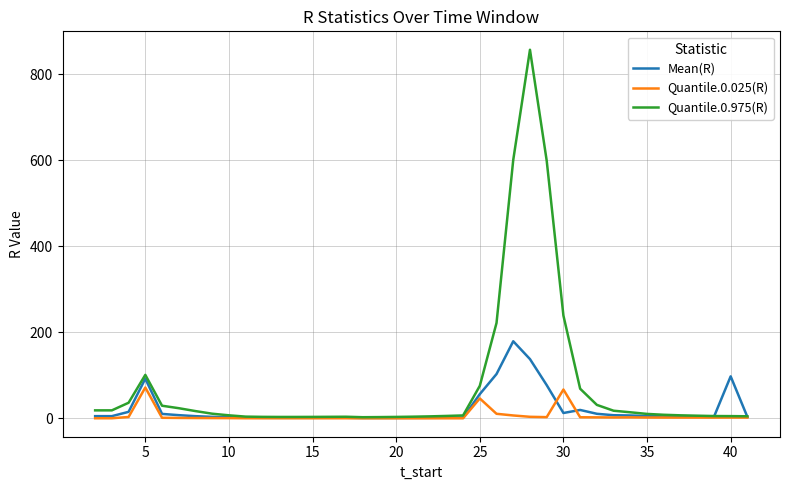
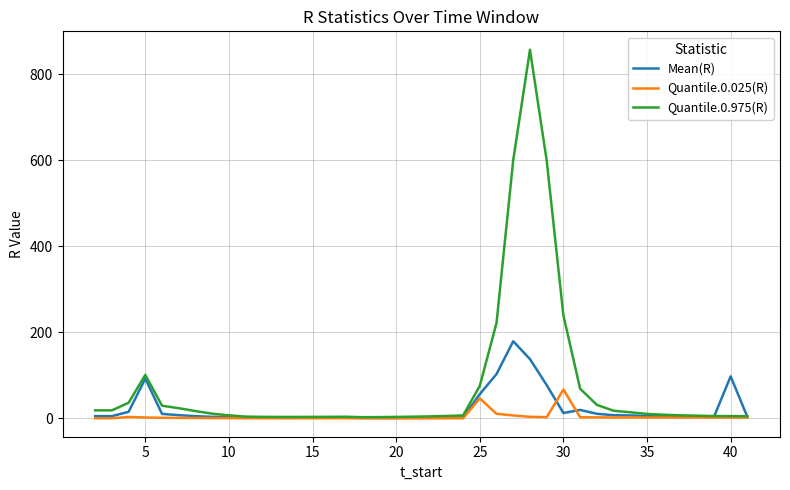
  {
    "Mean(R)": {
      "5": 90,
      "25": 60,
      "30": 10,
      "40": 100
    },
    "Quantile.0.025(R)": {
-     "5": 70,
+     "5": 0,
      "25": 50,
      "30": 70
    },
    "Quantile.0.975(R)": {
      "5": 100,
      "25": 80,
      "30": 240
    }
  }
